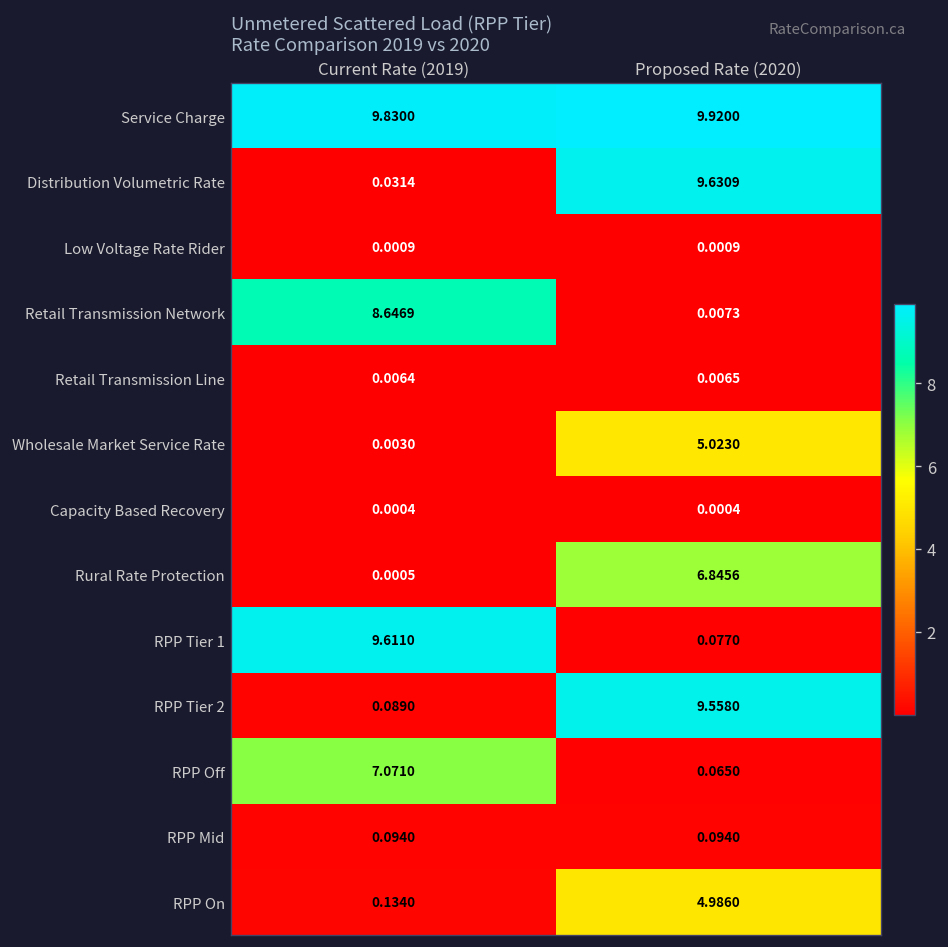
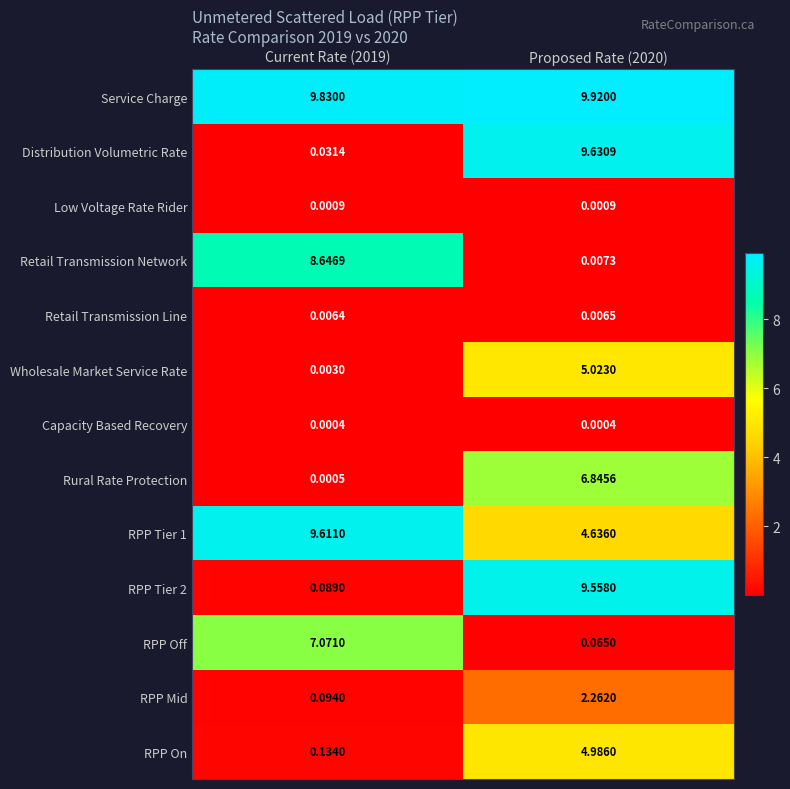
  {
    "Service Charge": {
      "Current Rate (2019)": 9.8300,
      "Proposed Rate (2020)": 9.9200
    },
    "Distribution Volumetric Rate": {
      "Current Rate (2019)": 0.0314,
      "Proposed Rate (2020)": 9.6309
    },
    "Low Voltage Rate Rider": {
      "Current Rate (2019)": 0.0009,
      "Proposed Rate (2020)": 0.0009
    },
    "Retail Transmission Network": {
      "Current Rate (2019)": 8.6469,
      "Proposed Rate (2020)": 0.0073
    },
    "Retail Transmission Line": {
      "Current Rate (2019)": 0.0064,
      "Proposed Rate (2020)": 0.0065
    },
    "Wholesale Market Service Rate": {
      "Current Rate (2019)": 0.0030,
      "Proposed Rate (2020)": 5.0230
    },
    "Capacity Based Recovery": {
      "Current Rate (2019)": 0.0004,
      "Proposed Rate (2020)": 0.0004
    },
    "Rural Rate Protection": {
      "Current Rate (2019)": 0.0005,
      "Proposed Rate (2020)": 6.8456
    },
    "RPP Tier 1": {
      "Current Rate (2019)": 9.6110,
-     "Proposed Rate (2020)": 0.0770
+     "Proposed Rate (2020)": 4.6360
    },
    "RPP Tier 2": {
      "Current Rate (2019)": 0.0890,
      "Proposed Rate (2020)": 9.5580
    },
    "RPP Off": {
      "Current Rate (2019)": 7.0710,
      "Proposed Rate (2020)": 0.0650
    },
    "RPP Mid": {
      "Current Rate (2019)": 0.0940,
-     "Proposed Rate (2020)": 0.0940
+     "Proposed Rate (2020)": 2.2620
    },
    "RPP On": {
      "Current Rate (2019)": 0.1340,
      "Proposed Rate (2020)": 4.9860
    }
  }
